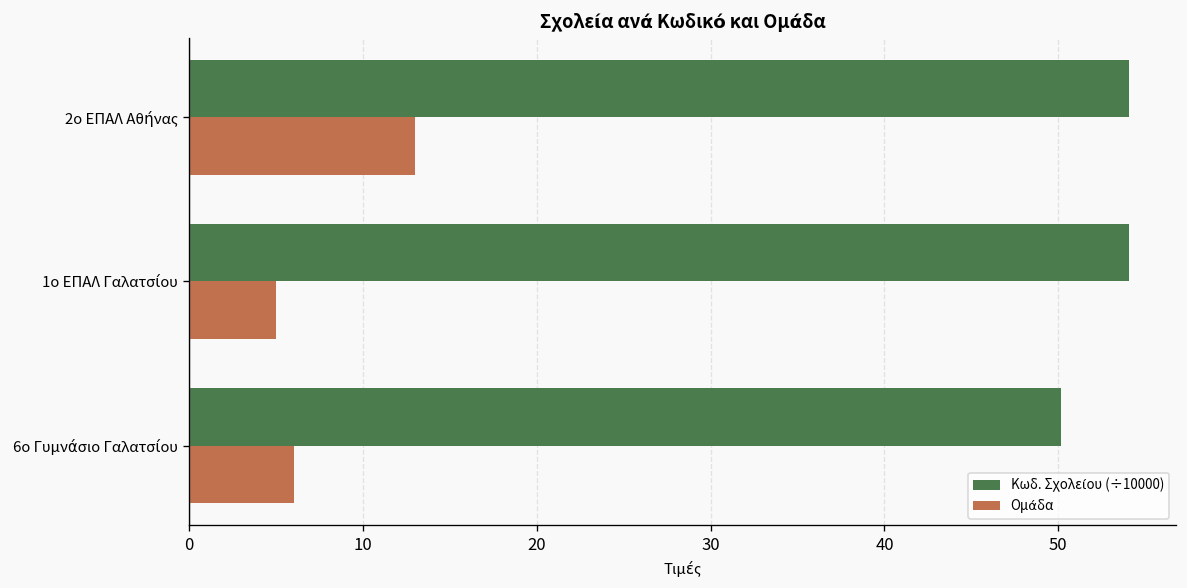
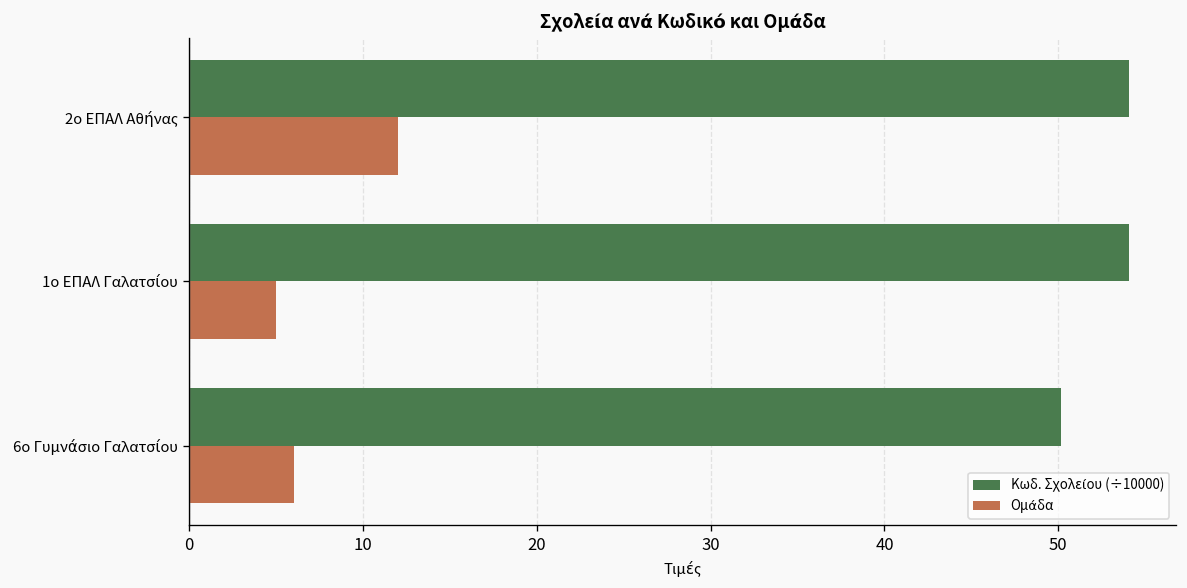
  {
    "Κωδ. Σχολείου (÷10000)": {
      "2ο ΕΠΑΛ Αθήνας": 54,
      "1ο ΕΠΑΛ Γαλατσίου": 54,
      "6ο Γυμνάσιο Γαλατσίου": 50
    },
    "Ομάδα": {
-     "2ο ΕΠΑΛ Αθήνας": 13,
+     "2ο ΕΠΑΛ Αθήνας": 12,
      "1ο ΕΠΑΛ Γαλατσίου": 5,
      "6ο Γυμνάσιο Γαλατσίου": 6
    }
  }
